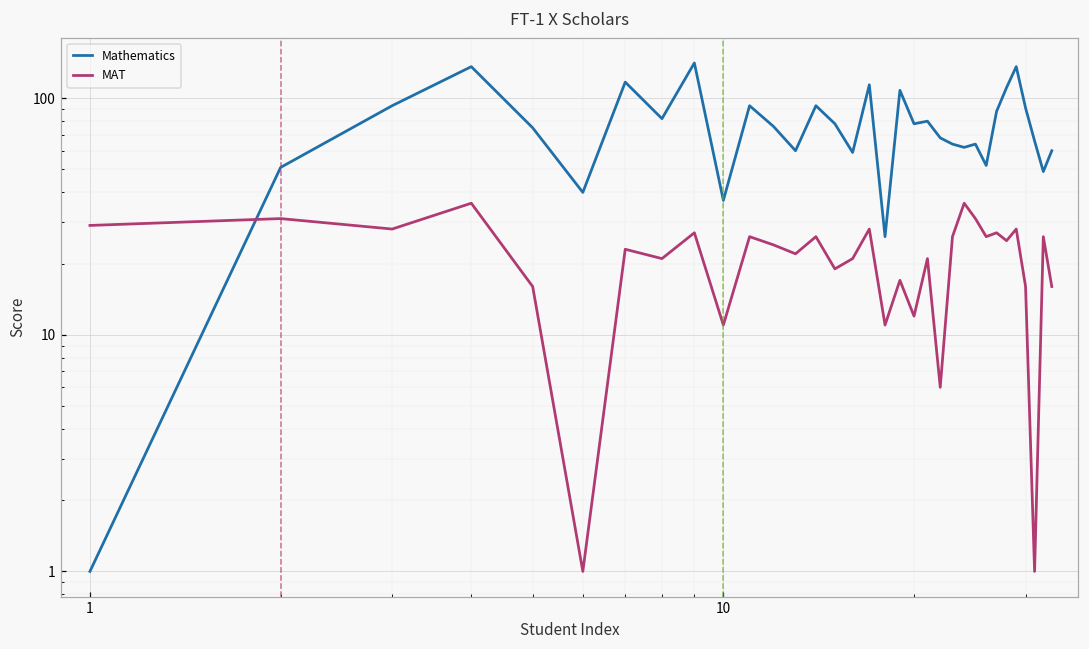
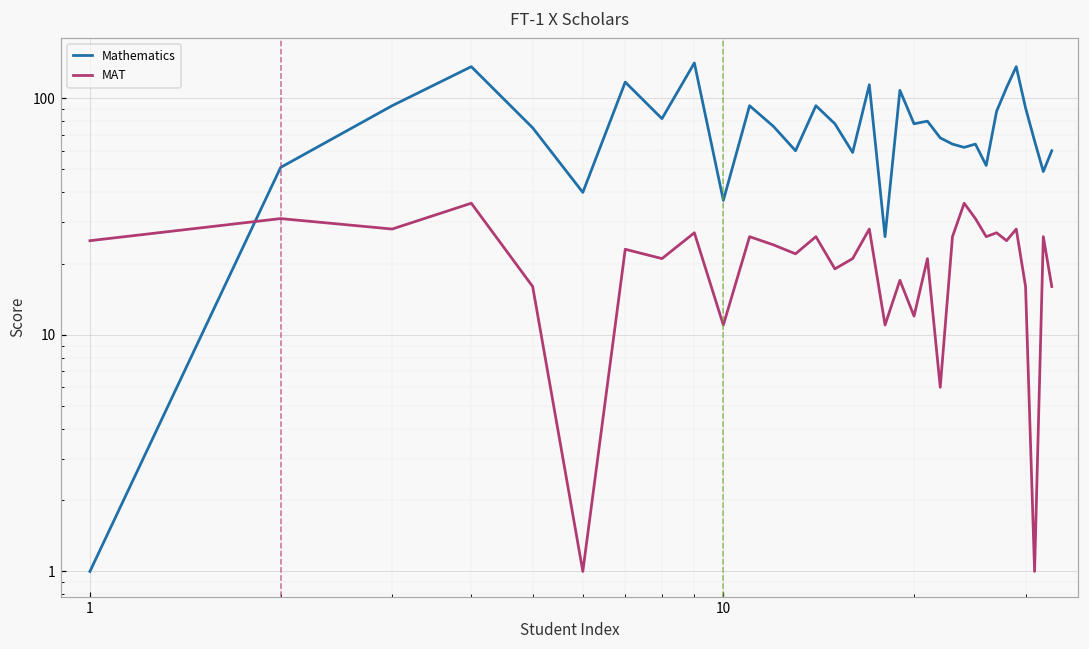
  {
    "Mathematics": {
      "1": 1,
      "10": 37
    },
    "MAT": {
-     "1": 29,
+     "1": 25,
      "10": 11
    }
  }
